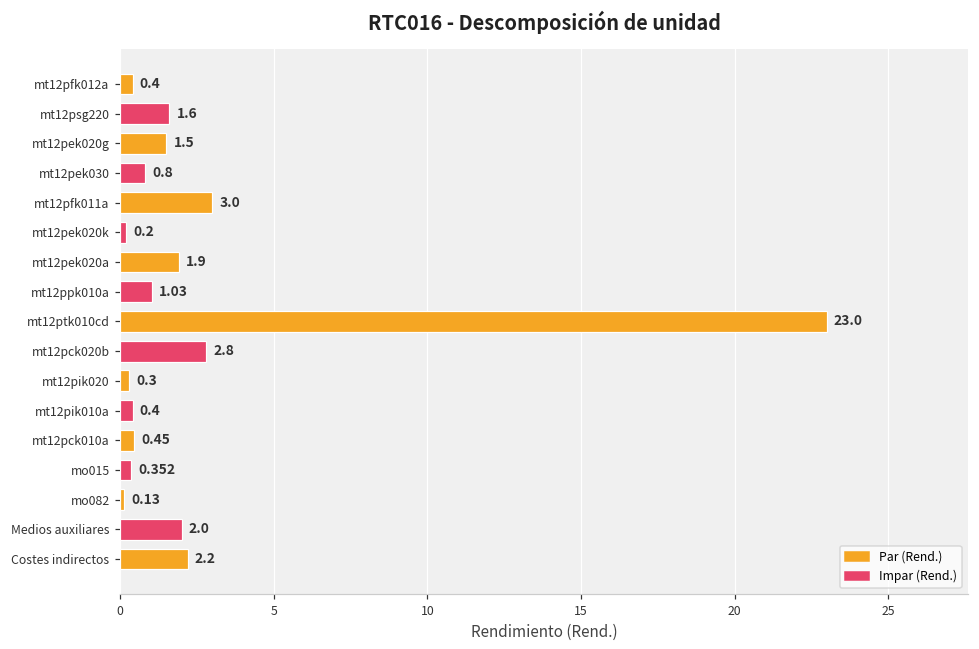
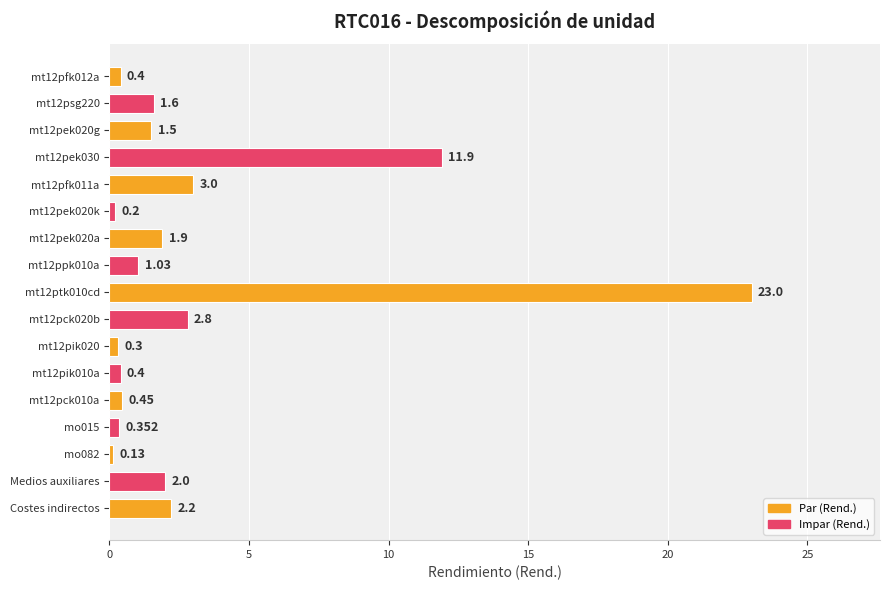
  {
    "mt12pfk012a": 0.4,
    "mt12psg220": 1.6,
    "mt12pek020g": 1.5,
-   "mt12pek030": 0.8,
+   "mt12pek030": 11.9,
    "mt12pfk011a": 3.0,
    "mt12pek020k": 0.2,
    "mt12pek020a": 1.9,
    "mt12ppk010a": 1.03,
    "mt12ptk010cd": 23.0,
    "mt12pck020b": 2.8,
    "mt12pik020": 0.3,
    "mt12pik010a": 0.4,
    "mt12pck010a": 0.45,
    "mo015": 0.352,
    "mo082": 0.13,
    "Medios auxiliares": 2.0,
    "Costes indirectos": 2.2
  }
